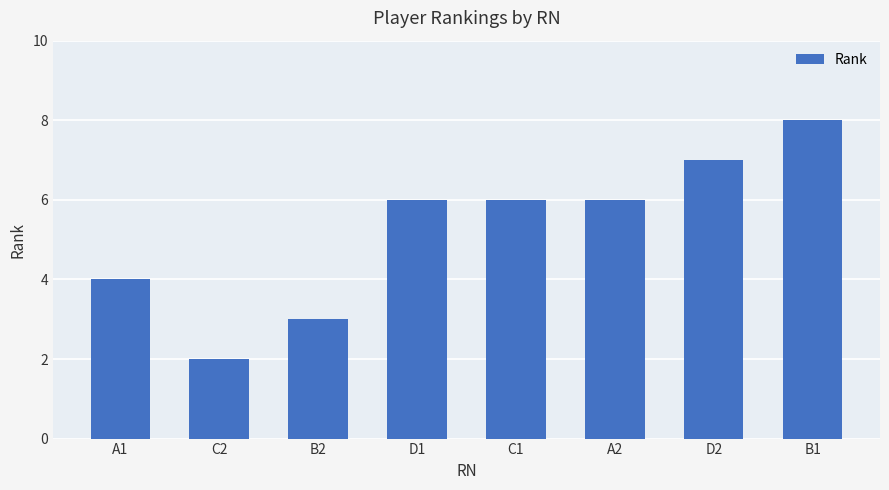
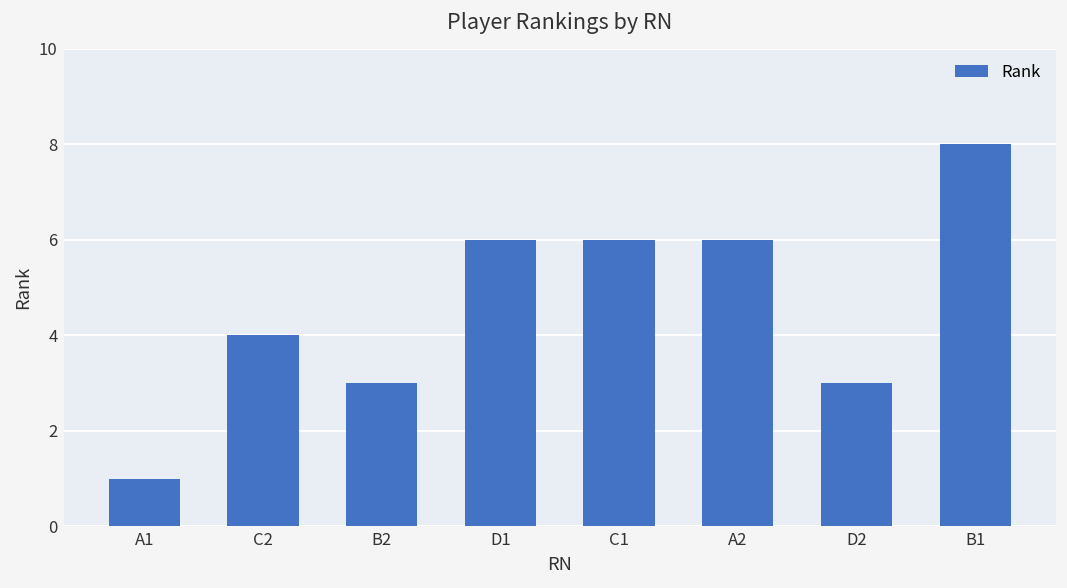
  {
-   "A1": 4,
-   "C2": 2,
+   "A1": 1,
+   "C2": 4,
    "B2": 3,
    "D1": 6,
    "C1": 6,
    "A2": 6,
-   "D2": 7,
+   "D2": 3,
    "B1": 8
  }
